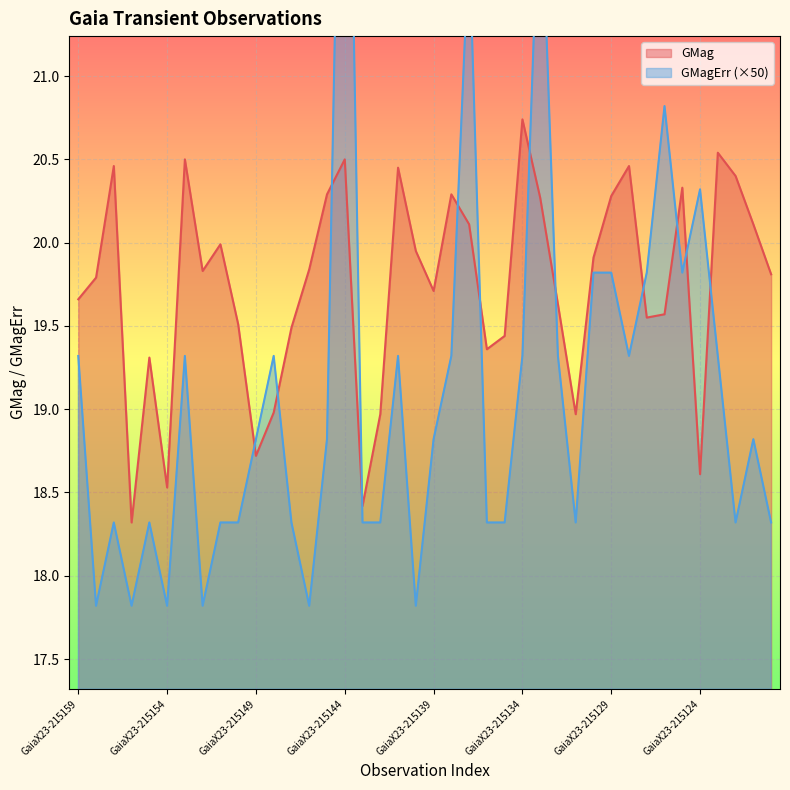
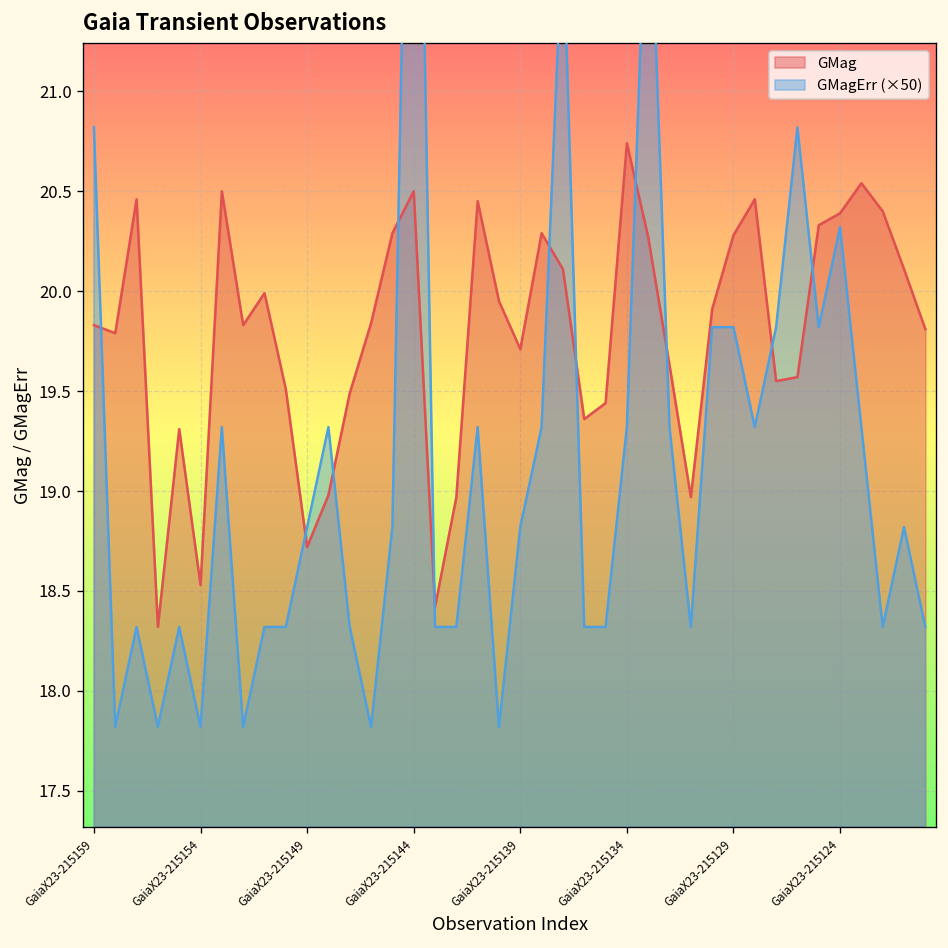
  {
    "GMag": {
-     "GaiaX23-215159": 19.66,
+     "GaiaX23-215159": 19.83,
      "GaiaX23-215154": 18.53,
      "GaiaX23-215149": 18.72,
      "GaiaX23-215144": 20.50,
      "GaiaX23-215139": 19.71,
      "GaiaX23-215134": 20.74,
      "GaiaX23-215129": 20.28,
-     "GaiaX23-215124": 18.61
+     "GaiaX23-215124": 20.39
    },
    "GMagErr (×50)": {
-     "GaiaX23-215159": 19.32,
+     "GaiaX23-215159": 20.82,
      "GaiaX23-215154": 17.82,
      "GaiaX23-215149": 18.82,
      "GaiaX23-215139": 18.82,
      "GaiaX23-215134": 19.32,
      "GaiaX23-215129": 19.82,
      "GaiaX23-215124": 20.32
    }
  }
